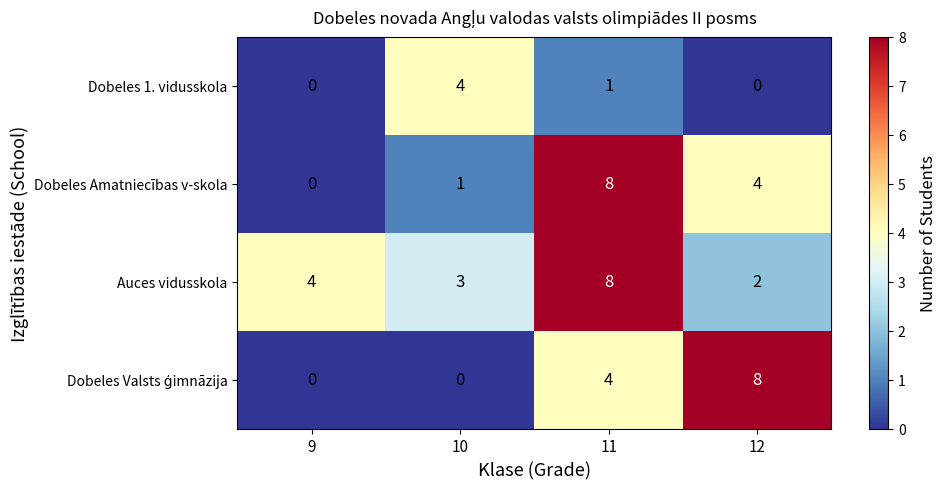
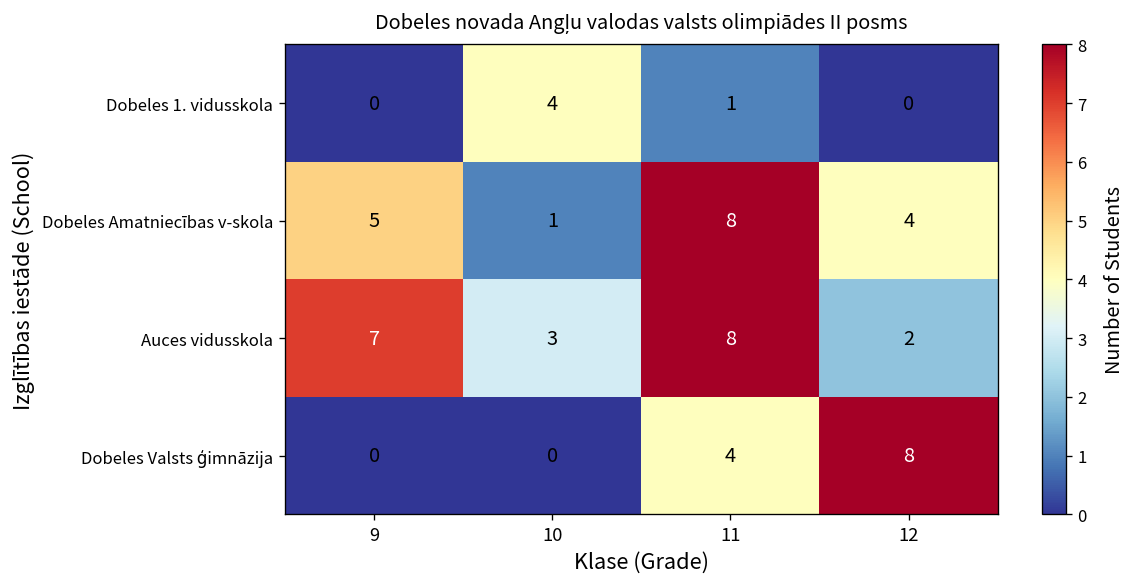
  {
    "Dobeles 1. vidusskola": {
      "9": 0,
      "10": 4,
      "11": 1,
      "12": 0
    },
    "Dobeles Amatniecības v-skola": {
-     "9": 0,
+     "9": 5,
      "10": 1,
      "11": 8,
      "12": 4
    },
    "Auces vidusskola": {
-     "9": 4,
+     "9": 7,
      "10": 3,
      "11": 8,
      "12": 2
    },
    "Dobeles Valsts ģimnāzija": {
      "9": 0,
      "10": 0,
      "11": 4,
      "12": 8
    }
  }
